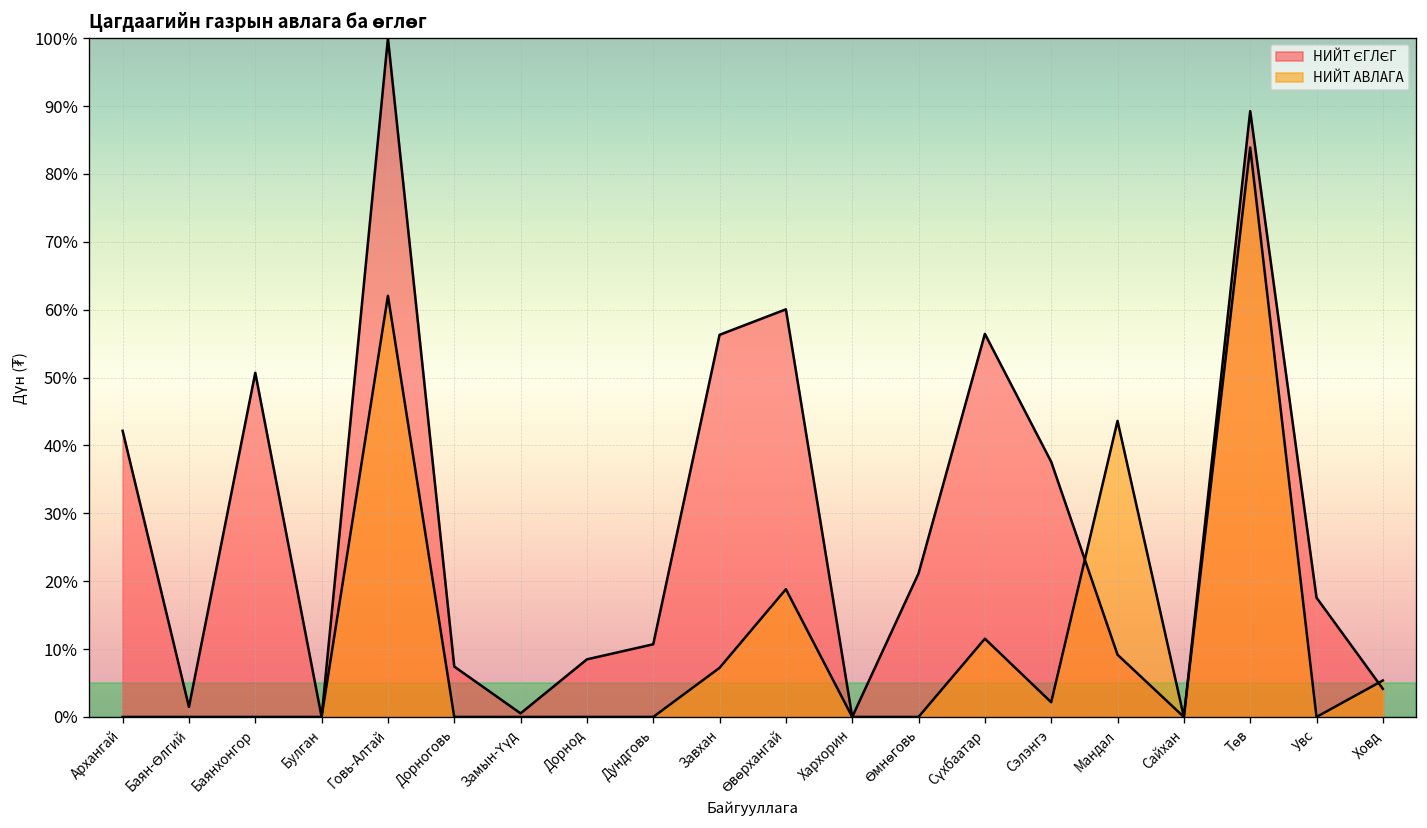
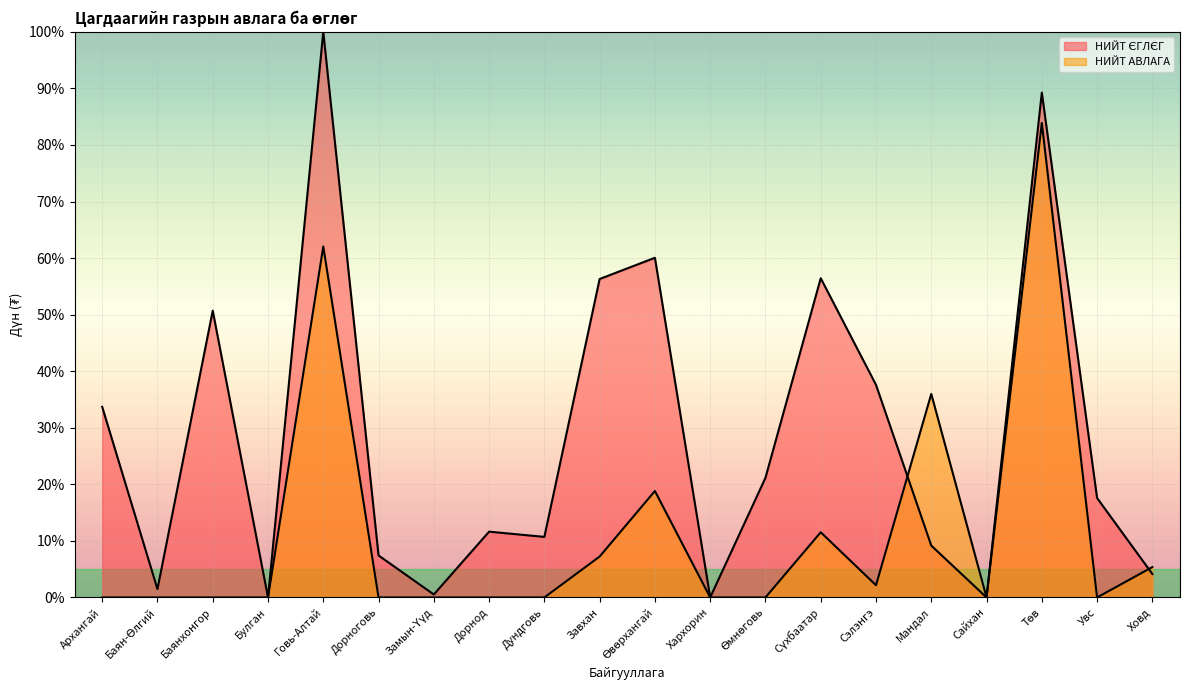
  {
    "НИЙТ ЄГЛЄГ": {
-     "Архангай": "42%",
+     "Архангай": "34%",
      "Баян-Өлгий": "1%",
      "Баянхонгор": "51%",
      "Говь-Алтай": "100%",
      "Дорноговь": "7%",
      "Замын-Үүд": "1%",
-     "Дорнод": "8%",
+     "Дорнод": "12%",
      "Дундговь": "11%",
      "Завхан": "56%",
      "Өвөрхангай": "60%",
      "Өмнөговь": "21%",
      "Сүхбаатар": "56%",
      "Сэлэнгэ": "38%",
      "Мандал": "9%",
      "Төв": "89%",
      "Увс": "18%",
      "Ховд": "4%"
    },
    "НИЙТ АВЛАГА": {
      "Архангай": "0%",
      "Баян-Өлгий": "0%",
      "Баянхонгор": "0%",
      "Говь-Алтай": "62%",
      "Дорноговь": "0%",
      "Замын-Үүд": "0%",
      "Дорнод": "0%",
      "Дундговь": "0%",
      "Завхан": "7%",
      "Өвөрхангай": "19%",
      "Өмнөговь": "0%",
      "Сүхбаатар": "12%",
      "Сэлэнгэ": "2%",
-     "Мандал": "44%",
+     "Мандал": "36%",
      "Төв": "84%",
      "Увс": "0%",
      "Ховд": "5%"
    }
  }
